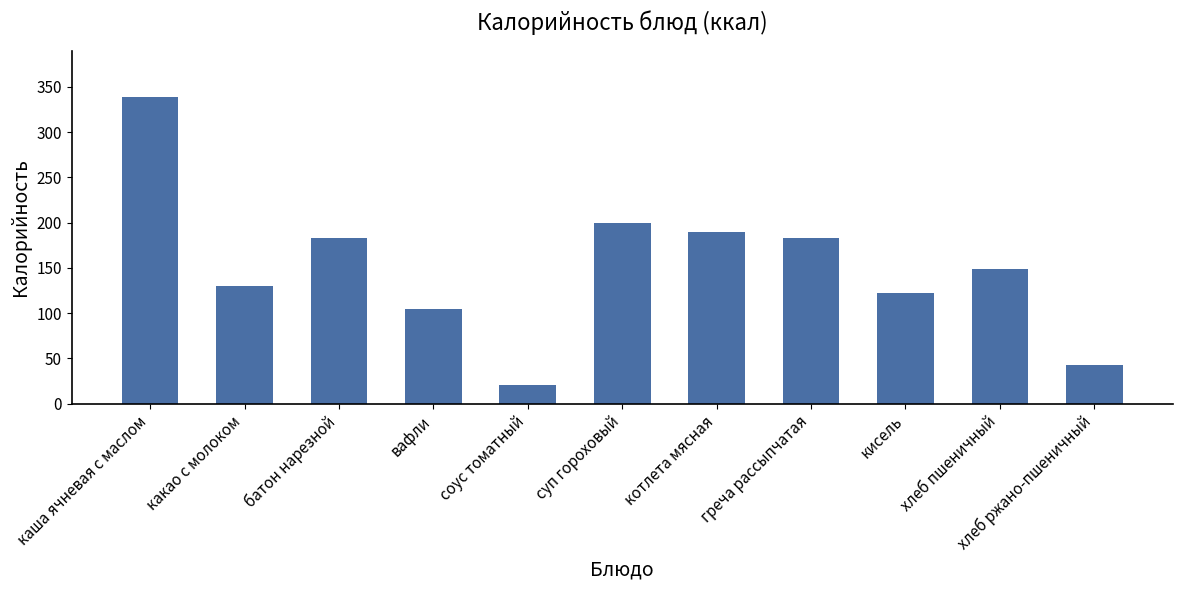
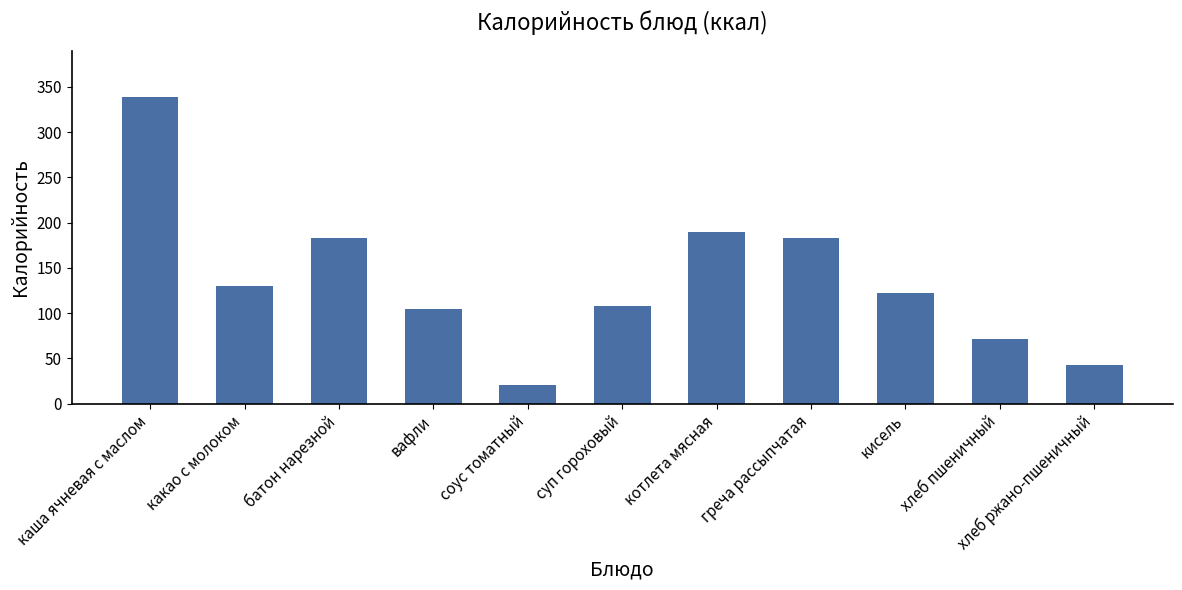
  {
    "каша ячневая с маслом": 340,
    "какао с молоком": 130,
    "батон нарезной": 180,
    "вафли": 110,
    "соус томатный": 20,
-   "суп гороховый": 200,
+   "суп гороховый": 110,
    "котлета мясная": 190,
    "греча рассыпчатая": 180,
    "кисель": 120,
-   "хлеб пшеничный": 150,
+   "хлеб пшеничный": 70,
    "хлеб ржано-пшеничный": 40
  }
